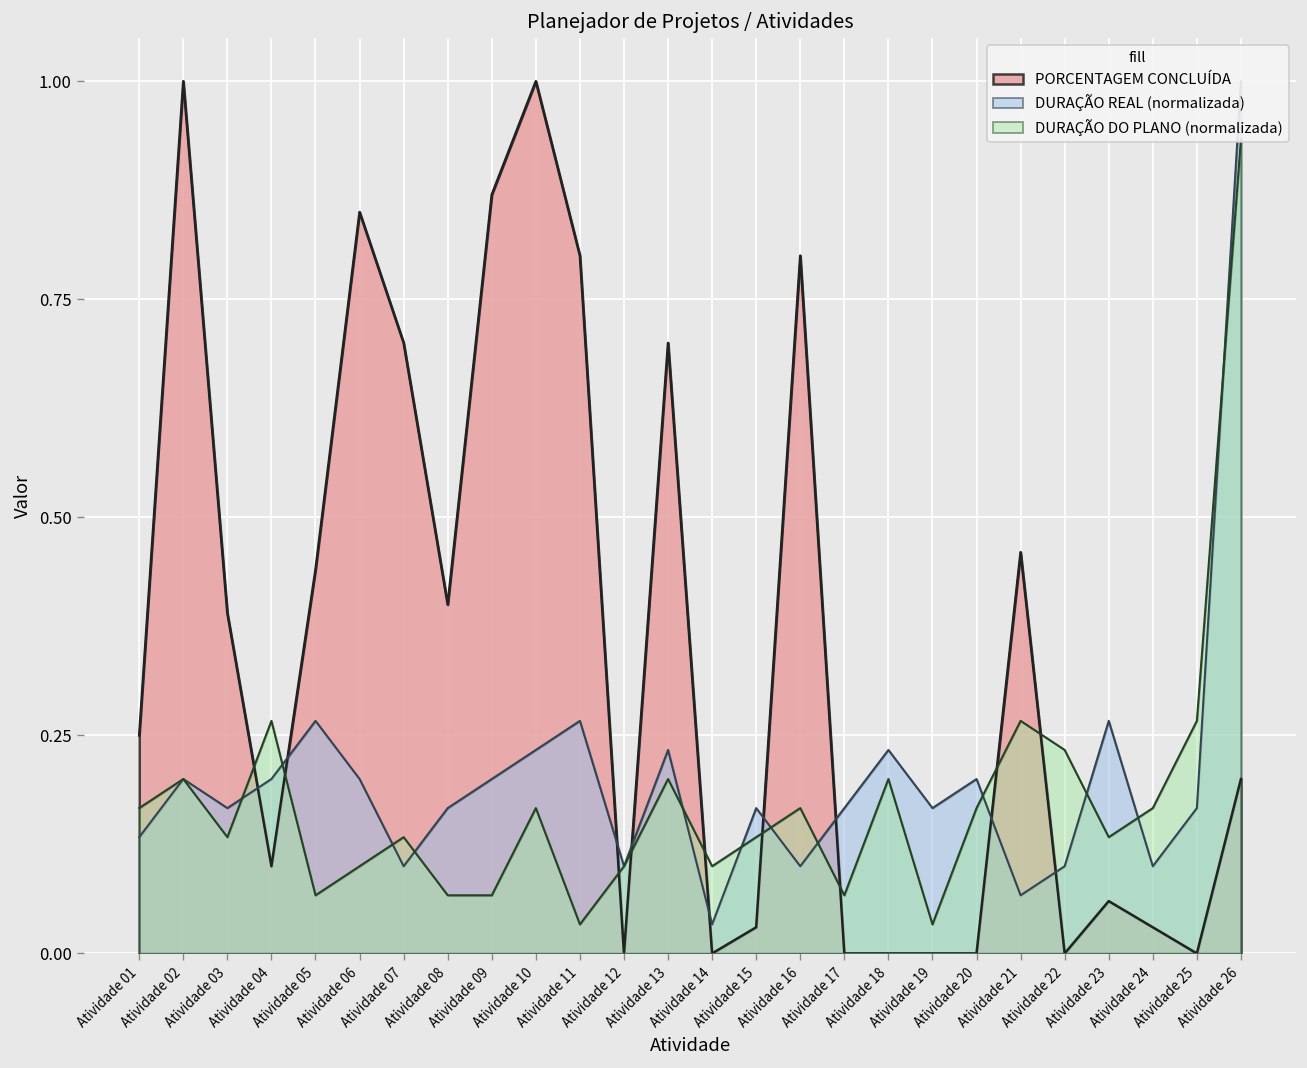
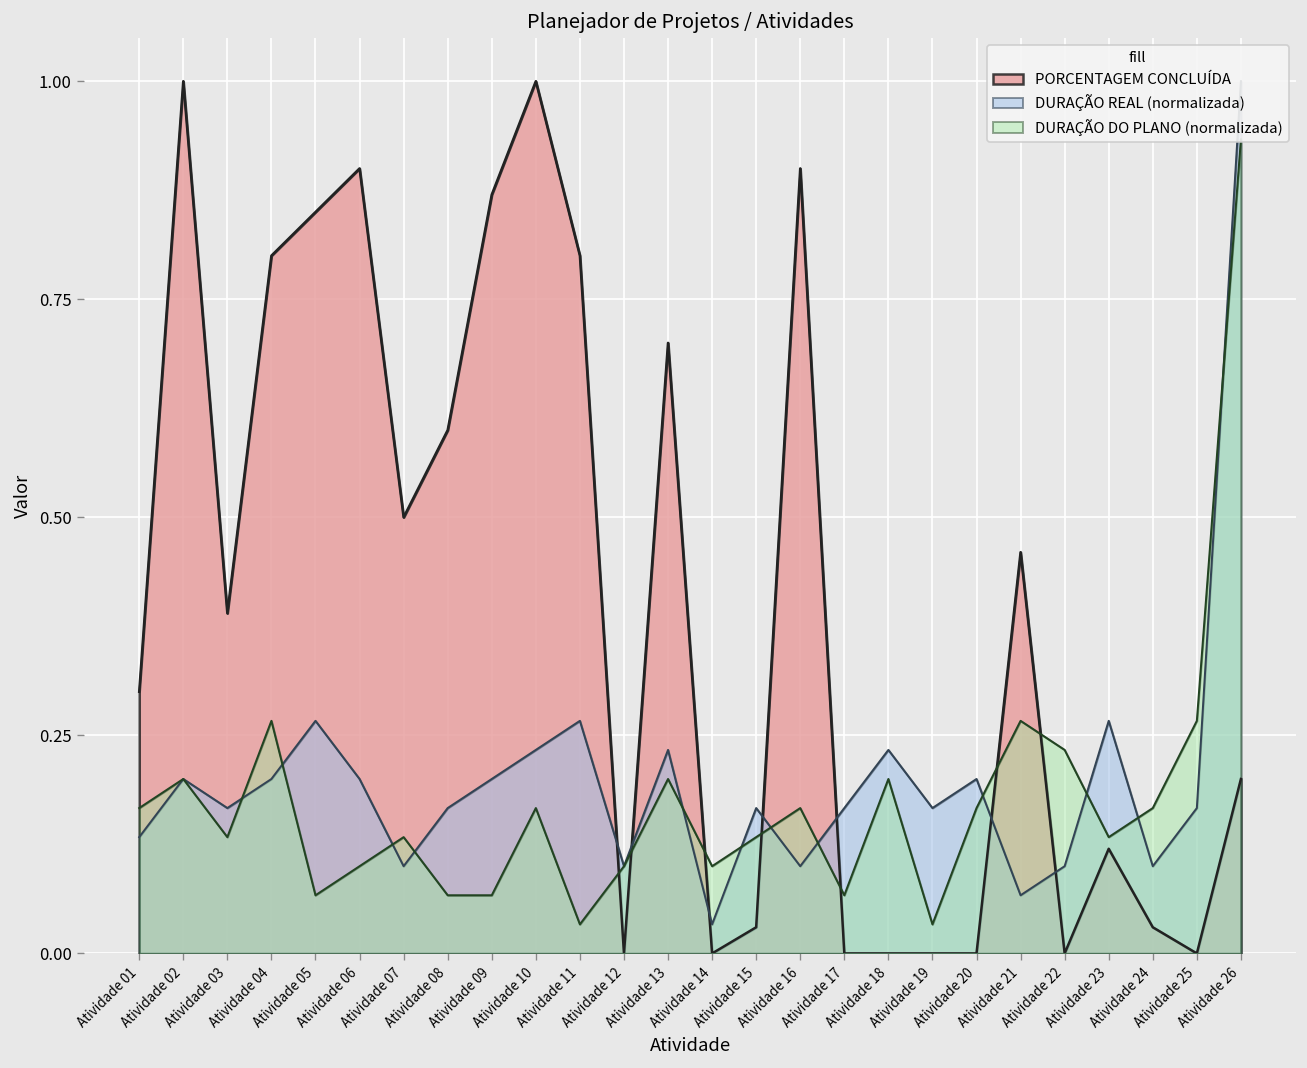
  {
    "PORCENTAGEM CONCLUÍDA": {
-     "Atividade 01": 0.25,
+     "Atividade 01": 0.30,
      "Atividade 02": 1.00,
      "Atividade 03": 0.39,
-     "Atividade 04": 0.1,
-     "Atividade 05": 0.44,
-     "Atividade 06": 0.85,
-     "Atividade 07": 0.7,
-     "Atividade 08": 0.4,
+     "Atividade 04": 0.8,
+     "Atividade 05": 0.85,
+     "Atividade 06": 0.90,
+     "Atividade 07": 0.5,
+     "Atividade 08": 0.6,
      "Atividade 09": 0.87,
      "Atividade 10": 1.00,
      "Atividade 11": 0.80,
      "Atividade 12": 0.00,
      "Atividade 13": 0.70,
      "Atividade 14": 0.00,
      "Atividade 15": 0.03,
-     "Atividade 16": 0.8,
+     "Atividade 16": 0.9,
      "Atividade 17": 0.00,
      "Atividade 18": 0.00,
      "Atividade 19": 0.00,
      "Atividade 20": 0.00,
      "Atividade 21": 0.46,
      "Atividade 22": 0.00,
-     "Atividade 23": 0.06,
+     "Atividade 23": 0.12,
      "Atividade 24": 0.03,
      "Atividade 25": 0.00,
      "Atividade 26": 0.20
    }
  }
